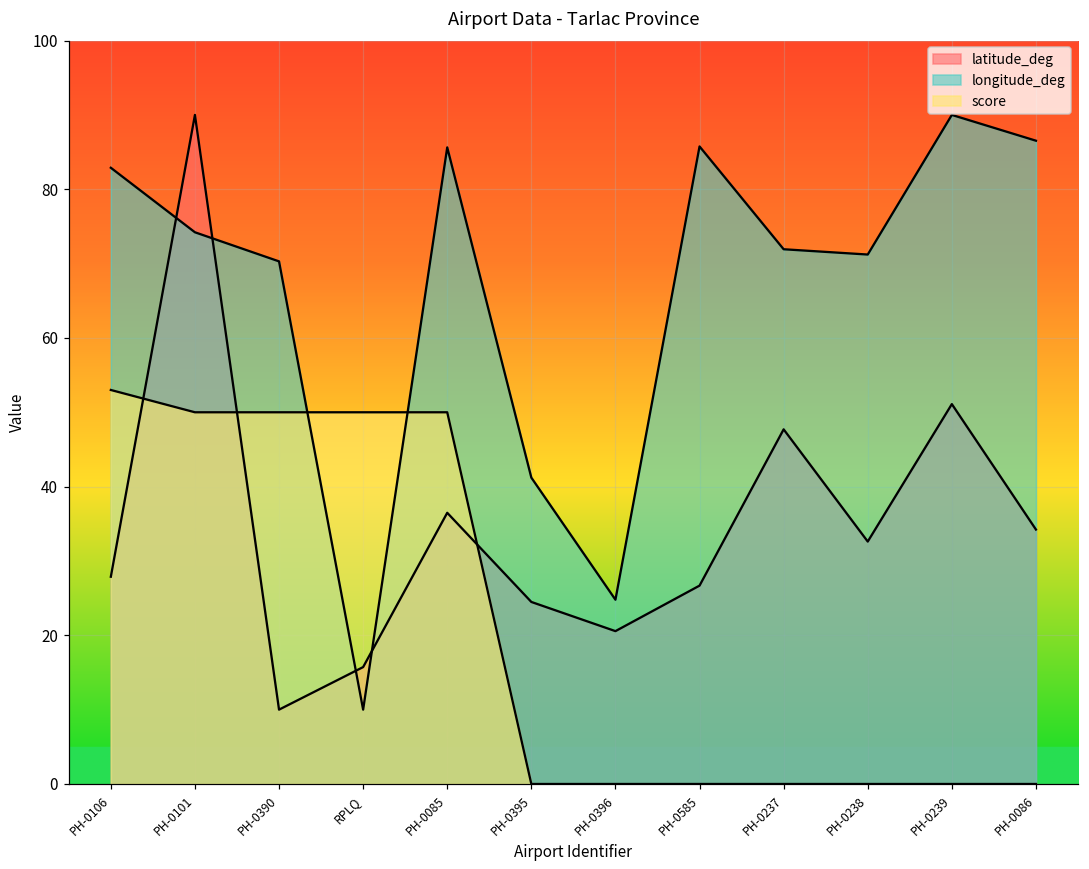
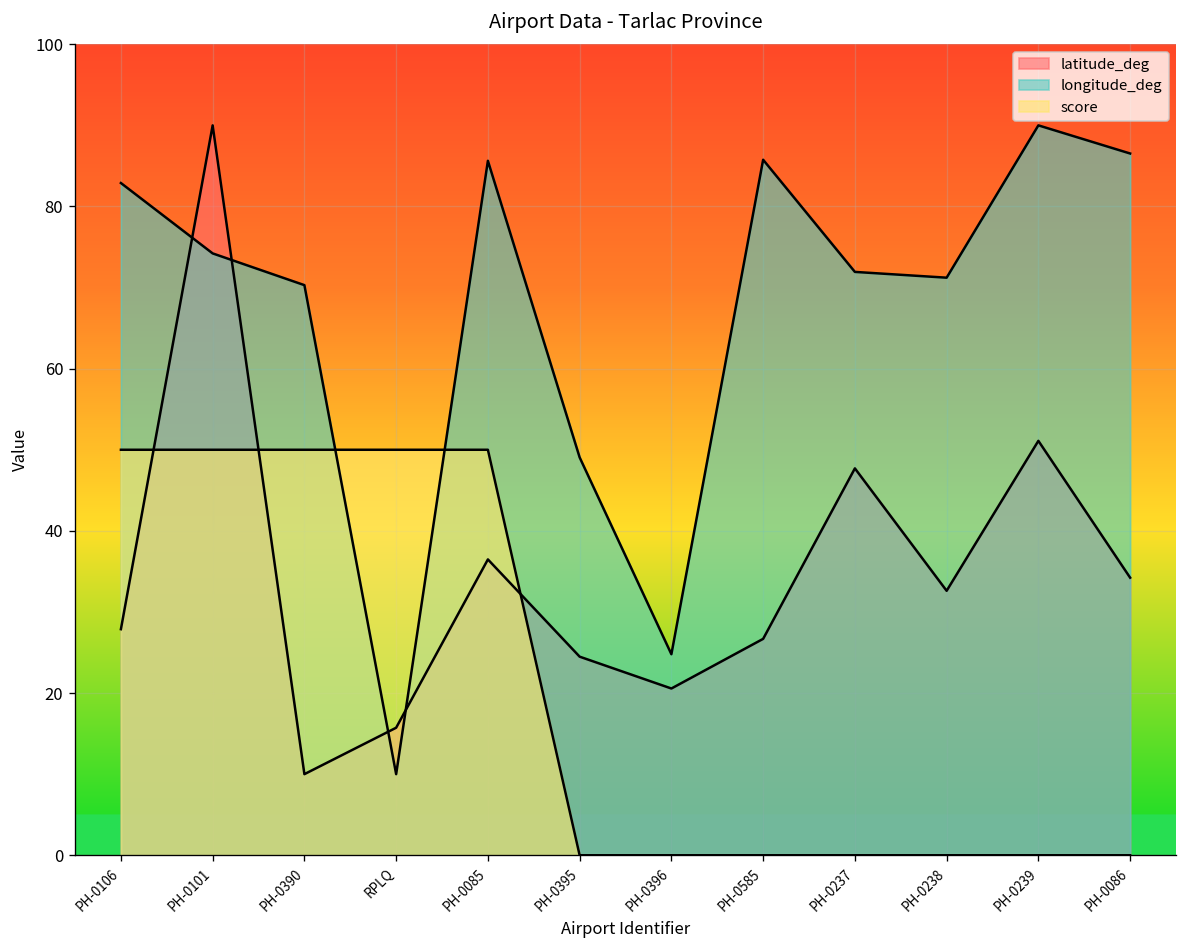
  {
    "latitude_deg": {
      "PH-0106": 28,
      "PH-0101": 90,
      "PH-0390": 10,
      "RPLQ": 16,
      "PH-0085": 36,
      "PH-0395": 24,
      "PH-0396": 21,
      "PH-0585": 27,
      "PH-0237": 48,
      "PH-0238": 33,
      "PH-0239": 51,
      "PH-0086": 34
    },
    "longitude_deg": {
      "PH-0106": 83,
      "PH-0101": 74,
      "PH-0390": 70,
      "RPLQ": 10,
      "PH-0085": 86,
-     "PH-0395": 41,
+     "PH-0395": 49,
      "PH-0396": 25,
      "PH-0585": 86,
      "PH-0237": 72,
      "PH-0238": 71,
      "PH-0086": 87
    },
    "score": {
-     "PH-0106": 53,
+     "PH-0106": 50,
      "PH-0101": 50,
      "PH-0390": 50,
      "RPLQ": 50,
      "PH-0085": 50,
      "PH-0395": 0,
      "PH-0396": 0,
      "PH-0585": 0,
      "PH-0237": 0,
      "PH-0238": 0,
      "PH-0239": 0,
      "PH-0086": 0
    }
  }
